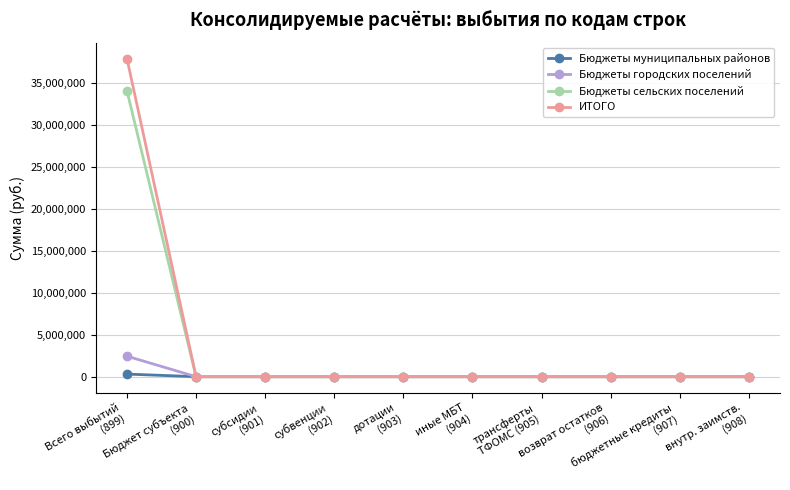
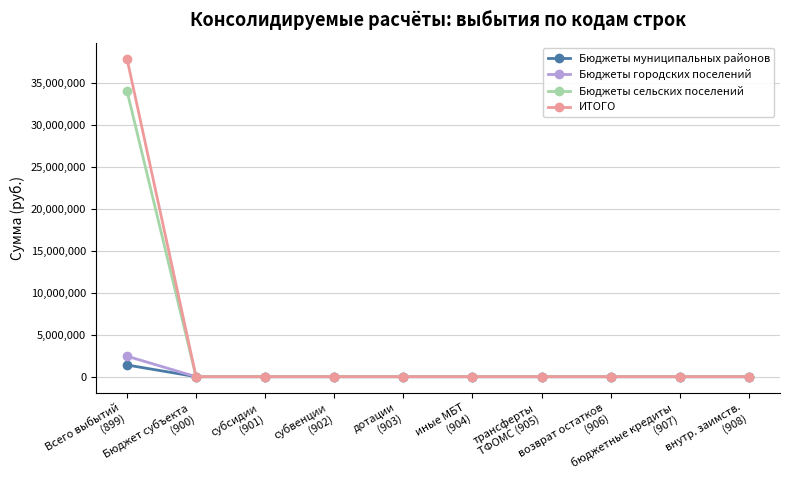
  {
    "Бюджеты муниципальных районов": {
-     "Всего выбытий (899)": "0"
+     "Всего выбытий (899)": "1,000,000"
    },
    "Бюджеты городских поселений": {
      "Всего выбытий (899)": "2,000,000"
    },
    "Бюджеты сельских поселений": {
      "Всего выбытий (899)": "34,000,000"
    },
    "ИТОГО": {
      "Всего выбытий (899)": "38,000,000"
    }
  }
